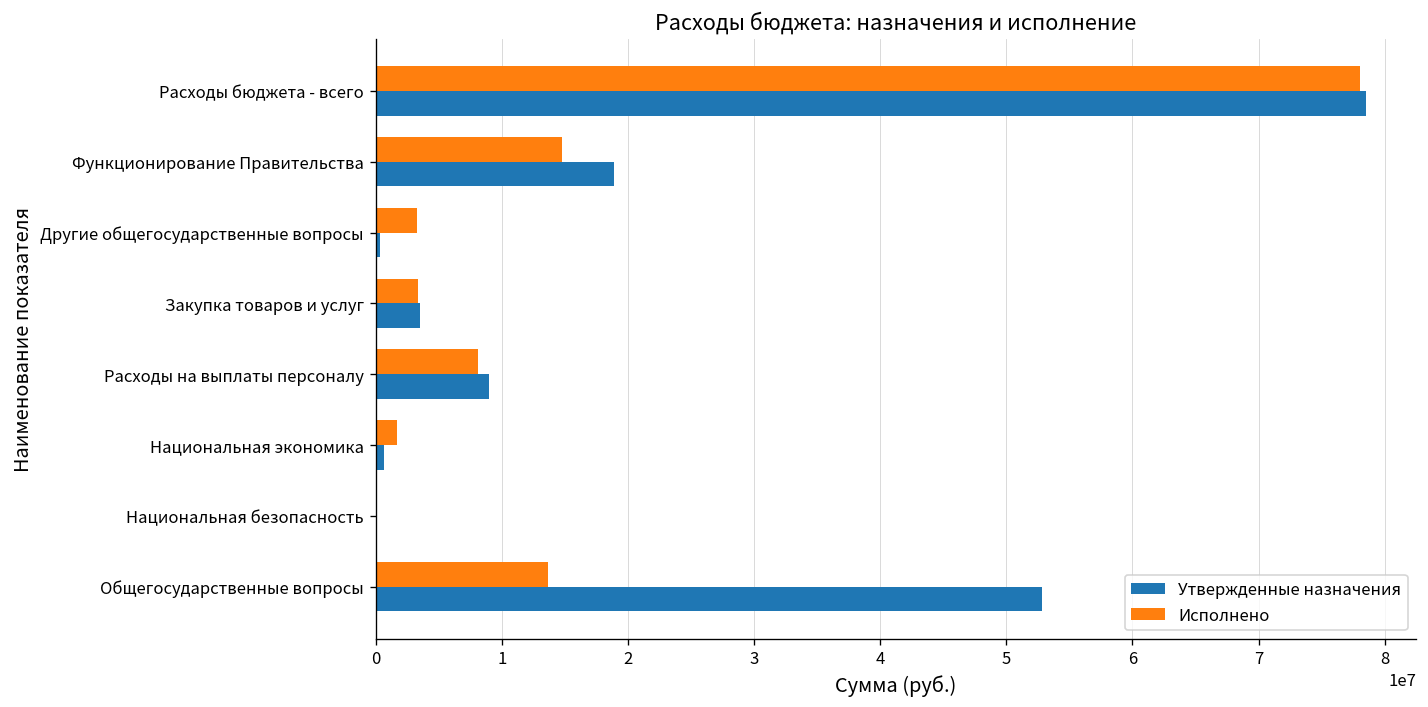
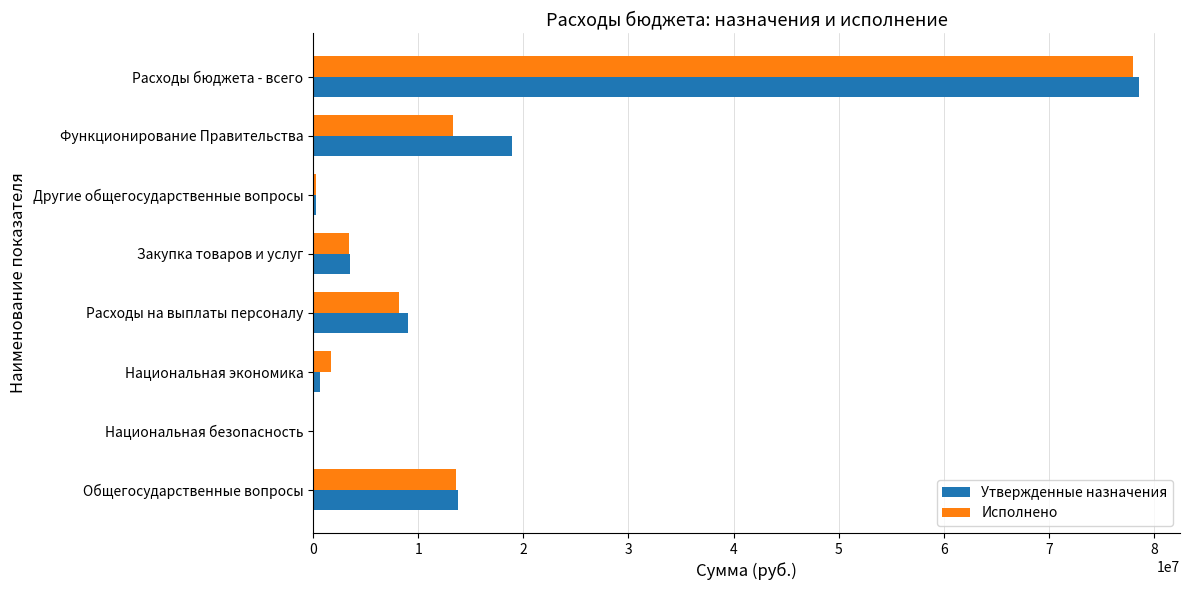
  {
    "Утвержденные назначения": {
      "Расходы бюджета - всего": 78500000,
      "Функционирование Правительства": 18900000,
      "Другие общегосударственные вопросы": 300000,
      "Закупка товаров и услуг": 3500000,
      "Расходы на выплаты персоналу": 9000000,
      "Национальная экономика": 600000,
-     "Общегосударственные вопросы": 52900000
+     "Общегосударственные вопросы": 13800000
    },
    "Исполнено": {
      "Расходы бюджета - всего": 78000000,
-     "Функционирование Правительства": 14800000,
-     "Другие общегосударственные вопросы": 3300000,
+     "Функционирование Правительства": 13400000,
+     "Другие общегосударственные вопросы": 300000,
      "Закупка товаров и услуг": 3400000,
      "Расходы на выплаты персоналу": 8100000,
      "Национальная экономика": 1700000,
      "Общегосударственные вопросы": 13600000
    }
  }
